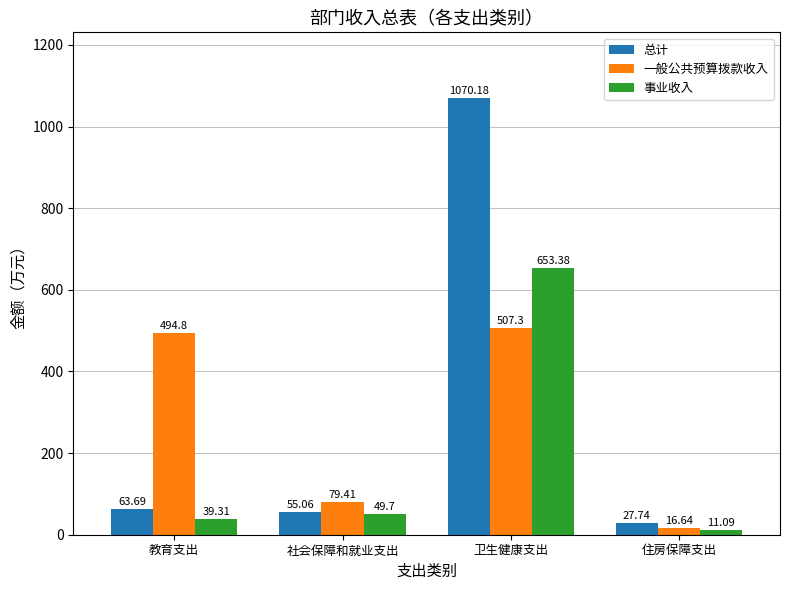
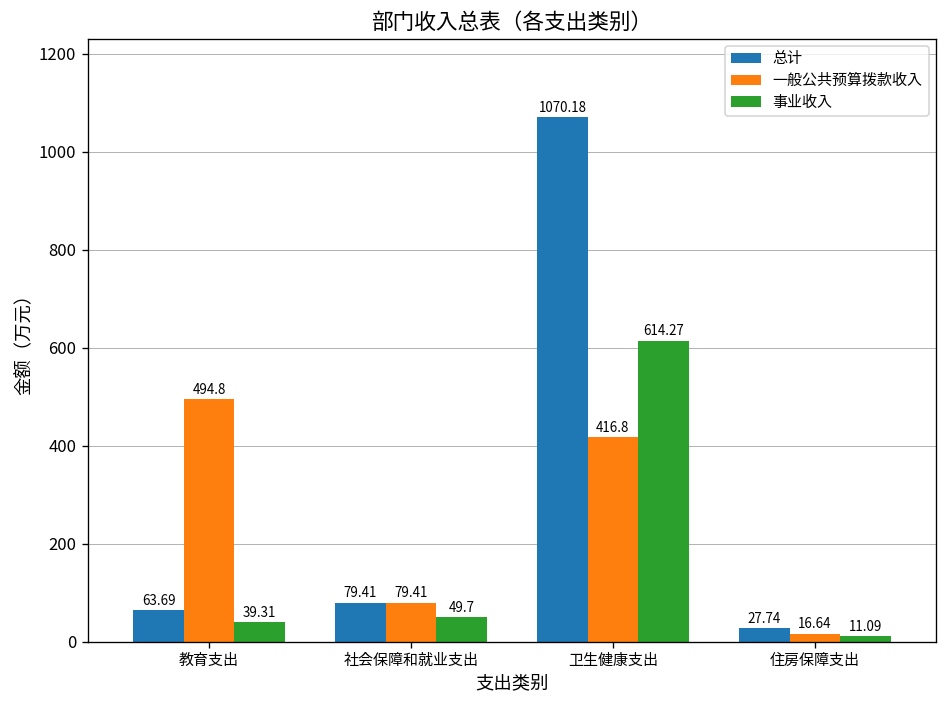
  {
    "总计": {
      "教育支出": 63.69,
-     "社会保障和就业支出": 55.06,
+     "社会保障和就业支出": 79.41,
      "卫生健康支出": 1070.18,
      "住房保障支出": 27.74
    },
    "一般公共预算拨款收入": {
      "教育支出": 494.8,
      "社会保障和就业支出": 79.41,
-     "卫生健康支出": 507.3,
+     "卫生健康支出": 416.8,
      "住房保障支出": 16.64
    },
    "事业收入": {
      "教育支出": 39.31,
      "社会保障和就业支出": 49.7,
-     "卫生健康支出": 653.38,
+     "卫生健康支出": 614.27,
      "住房保障支出": 11.09
    }
  }
